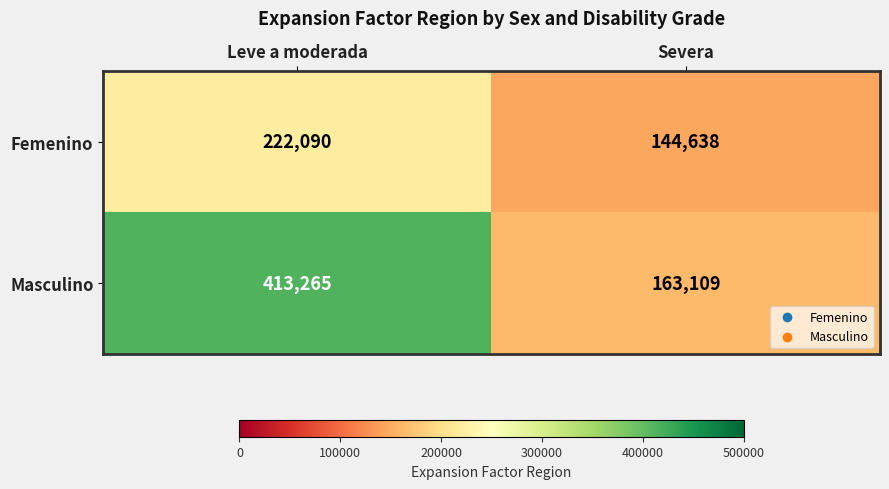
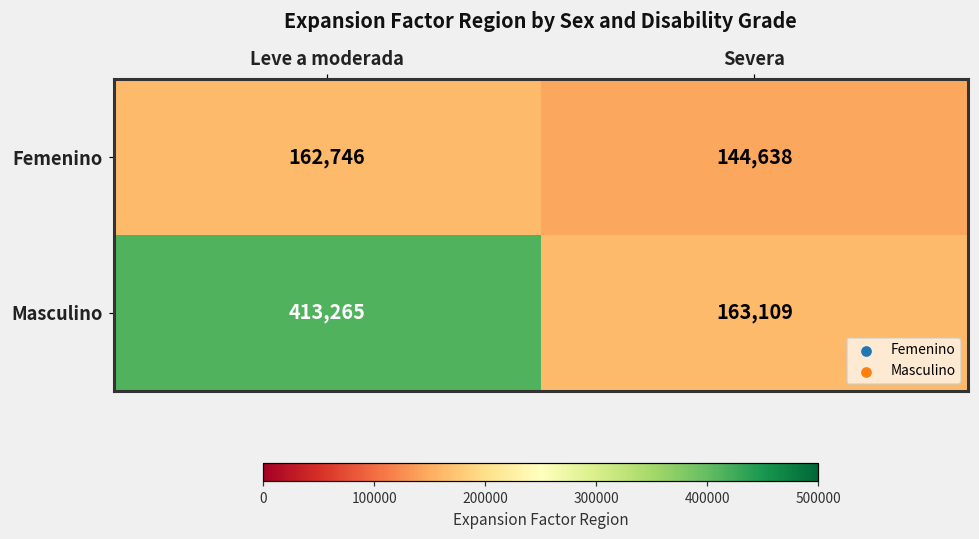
  {
    "Femenino": {
-     "Leve a moderada": "222,090",
+     "Leve a moderada": "162,746",
      "Severa": "144,638"
    },
    "Masculino": {
      "Leve a moderada": "413,265",
      "Severa": "163,109"
    }
  }
